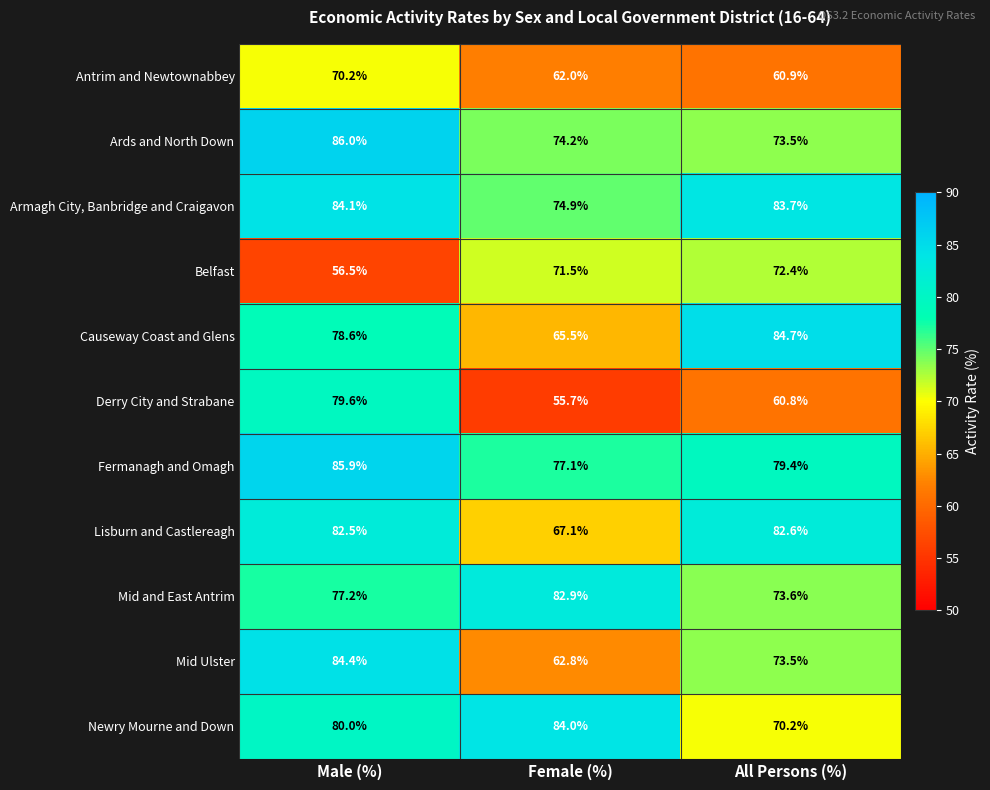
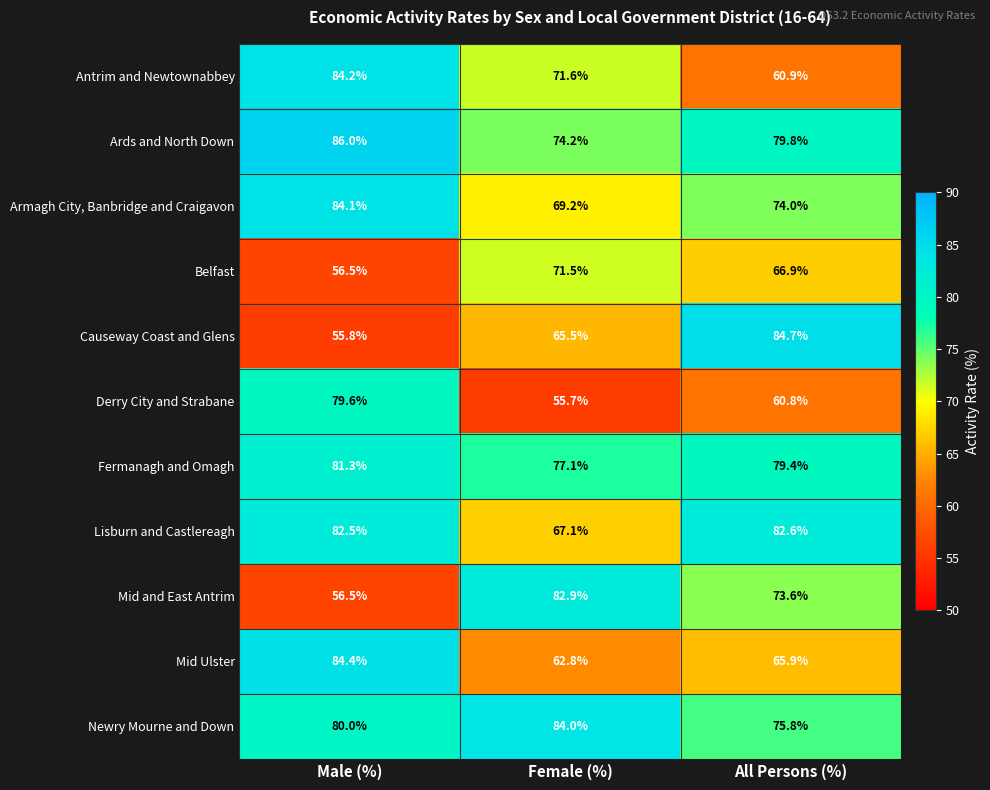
  {
    "Antrim and Newtownabbey": {
-     "Male (%)": "70.2%",
-     "Female (%)": "62.0%",
+     "Male (%)": "84.2%",
+     "Female (%)": "71.6%",
      "All Persons (%)": "60.9%"
    },
    "Ards and North Down": {
      "Male (%)": "86.0%",
      "Female (%)": "74.2%",
-     "All Persons (%)": "73.5%"
+     "All Persons (%)": "79.8%"
    },
    "Armagh City, Banbridge and Craigavon": {
      "Male (%)": "84.1%",
-     "Female (%)": "74.9%",
-     "All Persons (%)": "83.7%"
+     "Female (%)": "69.2%",
+     "All Persons (%)": "74.0%"
    },
    "Belfast": {
      "Male (%)": "56.5%",
      "Female (%)": "71.5%",
-     "All Persons (%)": "72.4%"
+     "All Persons (%)": "66.9%"
    },
    "Causeway Coast and Glens": {
-     "Male (%)": "78.6%",
+     "Male (%)": "55.8%",
      "Female (%)": "65.5%",
      "All Persons (%)": "84.7%"
    },
    "Derry City and Strabane": {
      "Male (%)": "79.6%",
      "Female (%)": "55.7%",
      "All Persons (%)": "60.8%"
    },
    "Fermanagh and Omagh": {
-     "Male (%)": "85.9%",
+     "Male (%)": "81.3%",
      "Female (%)": "77.1%",
      "All Persons (%)": "79.4%"
    },
    "Lisburn and Castlereagh": {
      "Male (%)": "82.5%",
      "Female (%)": "67.1%",
      "All Persons (%)": "82.6%"
    },
    "Mid and East Antrim": {
-     "Male (%)": "77.2%",
+     "Male (%)": "56.5%",
      "Female (%)": "82.9%",
      "All Persons (%)": "73.6%"
    },
    "Mid Ulster": {
      "Male (%)": "84.4%",
      "Female (%)": "62.8%",
-     "All Persons (%)": "73.5%"
+     "All Persons (%)": "65.9%"
    },
    "Newry Mourne and Down": {
      "Male (%)": "80.0%",
      "Female (%)": "84.0%",
-     "All Persons (%)": "70.2%"
+     "All Persons (%)": "75.8%"
    }
  }
